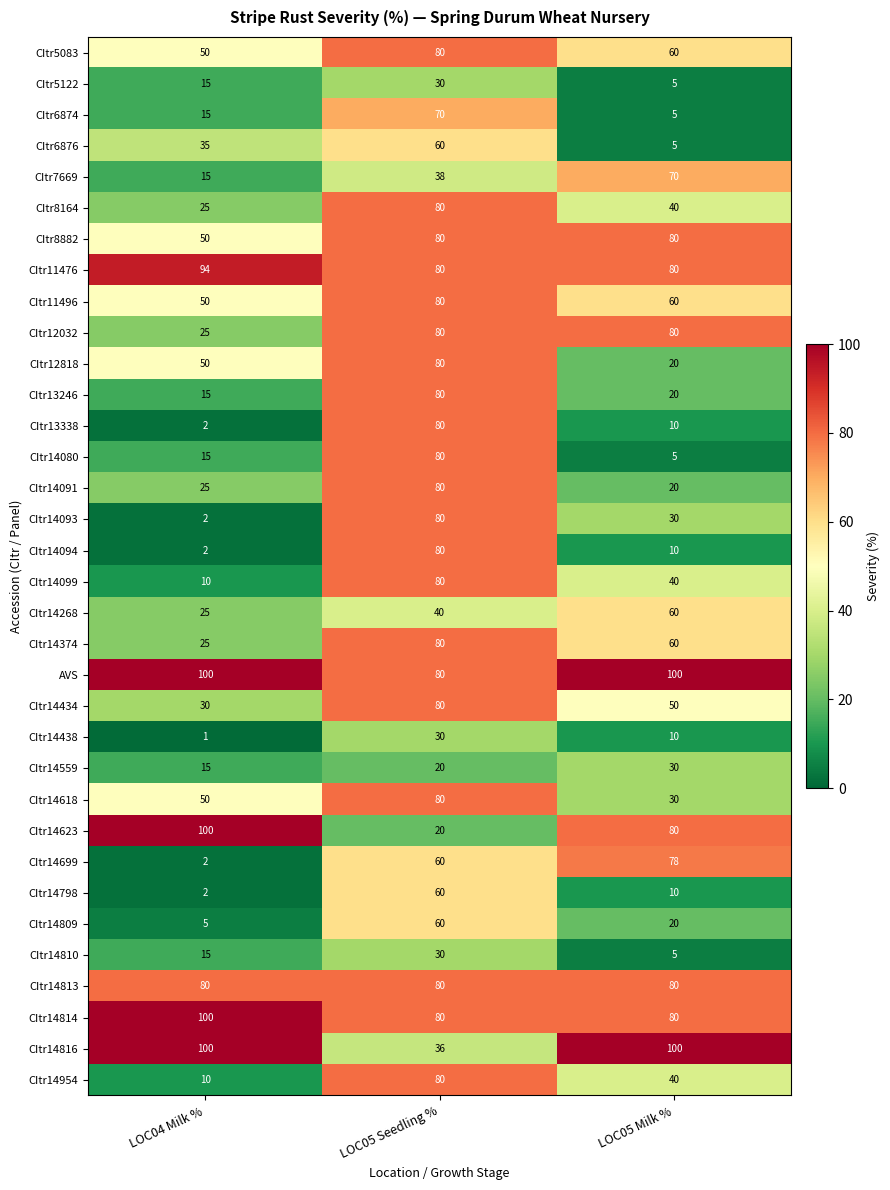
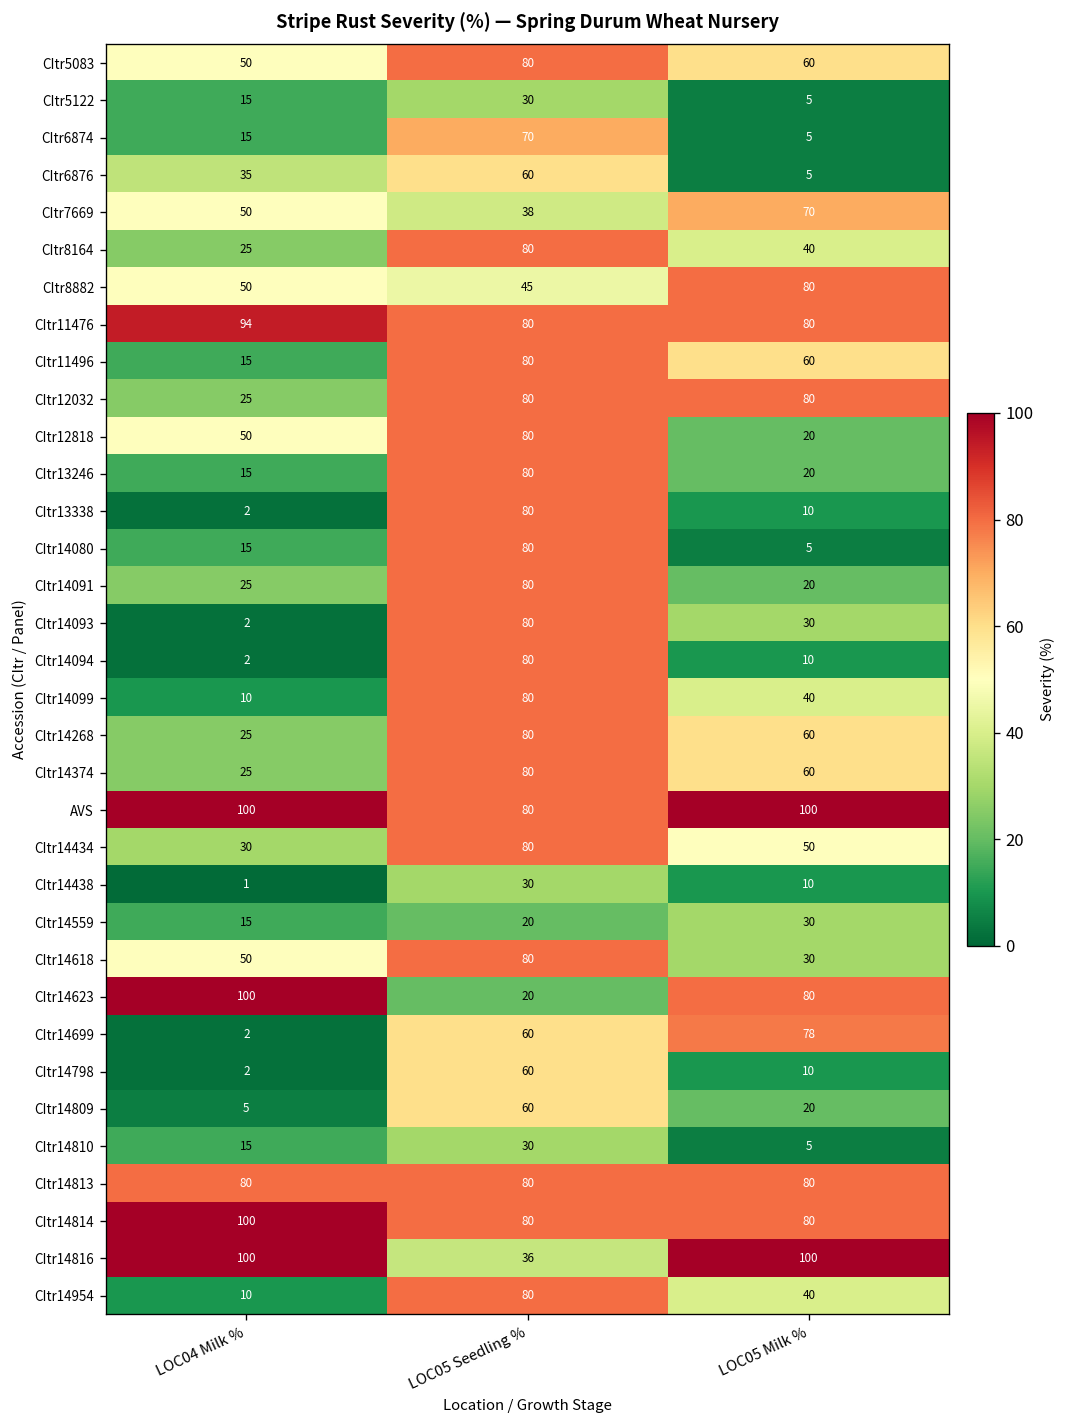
  {
    "CItr5083": {
      "LOC04 Milk %": 50,
      "LOC05 Seedling %": 80,
      "LOC05 Milk %": 60
    },
    "CItr5122": {
      "LOC04 Milk %": 15,
      "LOC05 Seedling %": 30,
      "LOC05 Milk %": 5
    },
    "CItr6874": {
      "LOC04 Milk %": 15,
      "LOC05 Seedling %": 70,
      "LOC05 Milk %": 5
    },
    "CItr6876": {
      "LOC04 Milk %": 35,
      "LOC05 Seedling %": 60,
      "LOC05 Milk %": 5
    },
    "CItr7669": {
-     "LOC04 Milk %": 15,
+     "LOC04 Milk %": 50,
      "LOC05 Seedling %": 38,
      "LOC05 Milk %": 70
    },
    "CItr8164": {
      "LOC04 Milk %": 25,
      "LOC05 Seedling %": 80,
      "LOC05 Milk %": 40
    },
    "CItr8882": {
      "LOC04 Milk %": 50,
-     "LOC05 Seedling %": 80,
+     "LOC05 Seedling %": 45,
      "LOC05 Milk %": 80
    },
    "CItr11476": {
      "LOC04 Milk %": 94,
      "LOC05 Seedling %": 80,
      "LOC05 Milk %": 80
    },
    "CItr11496": {
-     "LOC04 Milk %": 50,
+     "LOC04 Milk %": 15,
      "LOC05 Seedling %": 80,
      "LOC05 Milk %": 60
    },
    "CItr12032": {
      "LOC04 Milk %": 25,
      "LOC05 Seedling %": 80,
      "LOC05 Milk %": 80
    },
    "CItr12818": {
      "LOC04 Milk %": 50,
      "LOC05 Seedling %": 80,
      "LOC05 Milk %": 20
    },
    "CItr13246": {
      "LOC04 Milk %": 15,
      "LOC05 Seedling %": 80,
      "LOC05 Milk %": 20
    },
    "CItr13338": {
      "LOC04 Milk %": 2,
      "LOC05 Seedling %": 80,
      "LOC05 Milk %": 10
    },
    "CItr14080": {
      "LOC04 Milk %": 15,
      "LOC05 Seedling %": 80,
      "LOC05 Milk %": 5
    },
    "CItr14091": {
      "LOC04 Milk %": 25,
      "LOC05 Seedling %": 80,
      "LOC05 Milk %": 20
    },
    "CItr14093": {
      "LOC04 Milk %": 2,
      "LOC05 Seedling %": 80,
      "LOC05 Milk %": 30
    },
    "CItr14094": {
      "LOC04 Milk %": 2,
      "LOC05 Seedling %": 80,
      "LOC05 Milk %": 10
    },
    "CItr14099": {
      "LOC04 Milk %": 10,
      "LOC05 Seedling %": 80,
      "LOC05 Milk %": 40
    },
    "CItr14268": {
      "LOC04 Milk %": 25,
-     "LOC05 Seedling %": 40,
+     "LOC05 Seedling %": 80,
      "LOC05 Milk %": 60
    },
    "CItr14374": {
      "LOC04 Milk %": 25,
      "LOC05 Seedling %": 80,
      "LOC05 Milk %": 60
    },
    "AVS": {
      "LOC04 Milk %": 100,
      "LOC05 Seedling %": 80,
      "LOC05 Milk %": 100
    },
    "CItr14434": {
      "LOC04 Milk %": 30,
      "LOC05 Seedling %": 80,
      "LOC05 Milk %": 50
    },
    "CItr14438": {
      "LOC04 Milk %": 1,
      "LOC05 Seedling %": 30,
      "LOC05 Milk %": 10
    },
    "CItr14559": {
      "LOC04 Milk %": 15,
      "LOC05 Seedling %": 20,
      "LOC05 Milk %": 30
    },
    "CItr14618": {
      "LOC04 Milk %": 50,
      "LOC05 Seedling %": 80,
      "LOC05 Milk %": 30
    },
    "CItr14623": {
      "LOC04 Milk %": 100,
      "LOC05 Seedling %": 20,
      "LOC05 Milk %": 80
    },
    "CItr14699": {
      "LOC04 Milk %": 2,
      "LOC05 Seedling %": 60,
      "LOC05 Milk %": 78
    },
    "CItr14798": {
      "LOC04 Milk %": 2,
      "LOC05 Seedling %": 60,
      "LOC05 Milk %": 10
    },
    "CItr14809": {
      "LOC04 Milk %": 5,
      "LOC05 Seedling %": 60,
      "LOC05 Milk %": 20
    },
    "CItr14810": {
      "LOC04 Milk %": 15,
      "LOC05 Seedling %": 30,
      "LOC05 Milk %": 5
    },
    "CItr14813": {
      "LOC04 Milk %": 80,
      "LOC05 Seedling %": 80,
      "LOC05 Milk %": 80
    },
    "CItr14814": {
      "LOC04 Milk %": 100,
      "LOC05 Seedling %": 80,
      "LOC05 Milk %": 80
    },
    "CItr14816": {
      "LOC04 Milk %": 100,
      "LOC05 Seedling %": 36,
      "LOC05 Milk %": 100
    },
    "CItr14954": {
      "LOC04 Milk %": 10,
      "LOC05 Seedling %": 80,
      "LOC05 Milk %": 40
    }
  }
